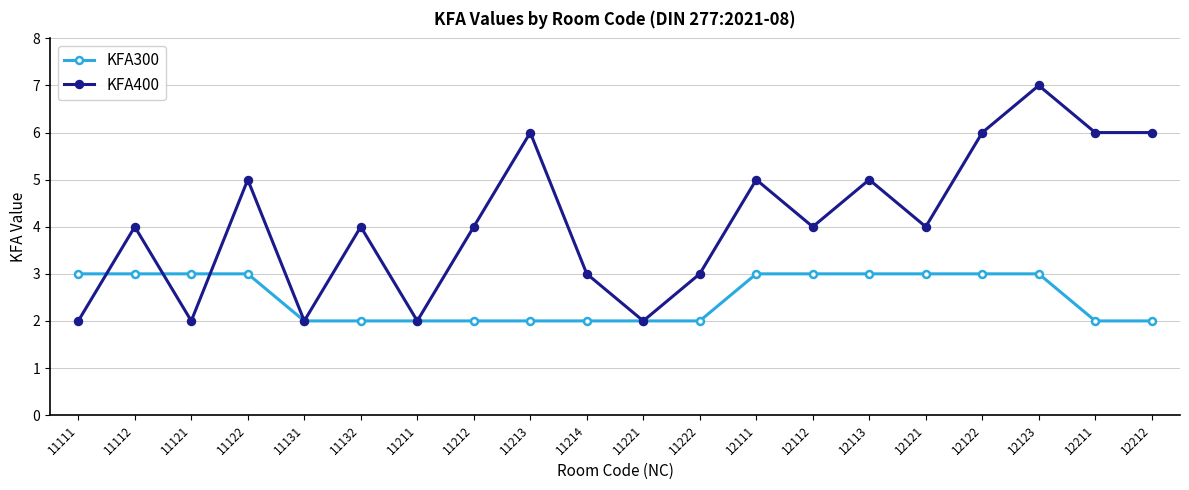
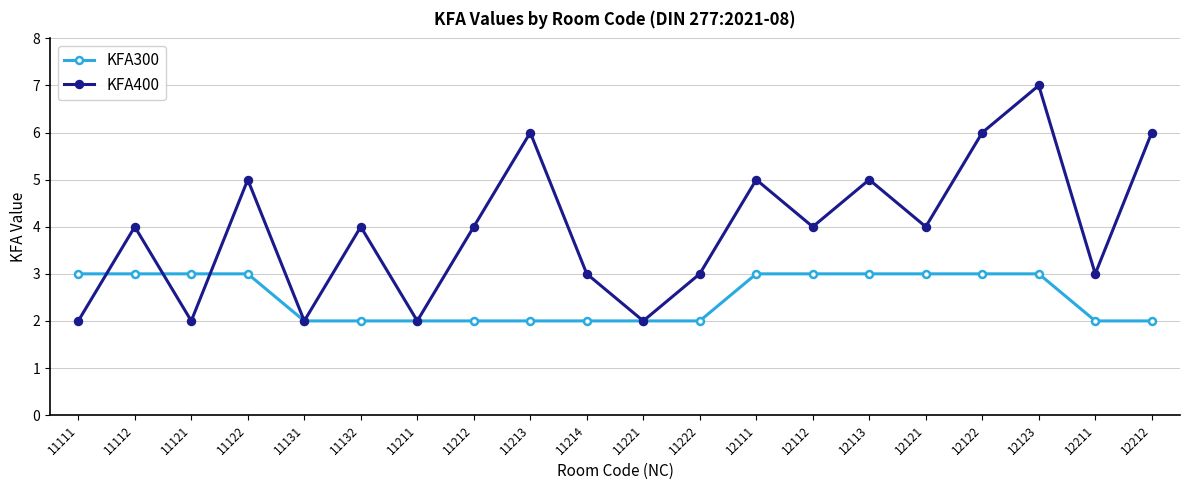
  {
    "KFA300": {
      "11111": 3,
      "11112": 3,
      "11121": 3,
      "11122": 3,
      "11132": 2,
      "11212": 2,
      "11213": 2,
      "11214": 2,
      "11222": 2,
      "12111": 3,
      "12112": 3,
      "12113": 3,
      "12121": 3,
      "12122": 3,
      "12123": 3,
      "12211": 2,
      "12212": 2
    },
    "KFA400": {
      "11111": 2,
      "11112": 4,
      "11121": 2,
      "11122": 5,
      "11132": 4,
      "11212": 4,
      "11213": 6,
      "11214": 3,
      "11222": 3,
      "12111": 5,
      "12112": 4,
      "12113": 5,
      "12121": 4,
      "12122": 6,
      "12123": 7,
-     "12211": 6,
+     "12211": 3,
      "12212": 6
    }
  }
